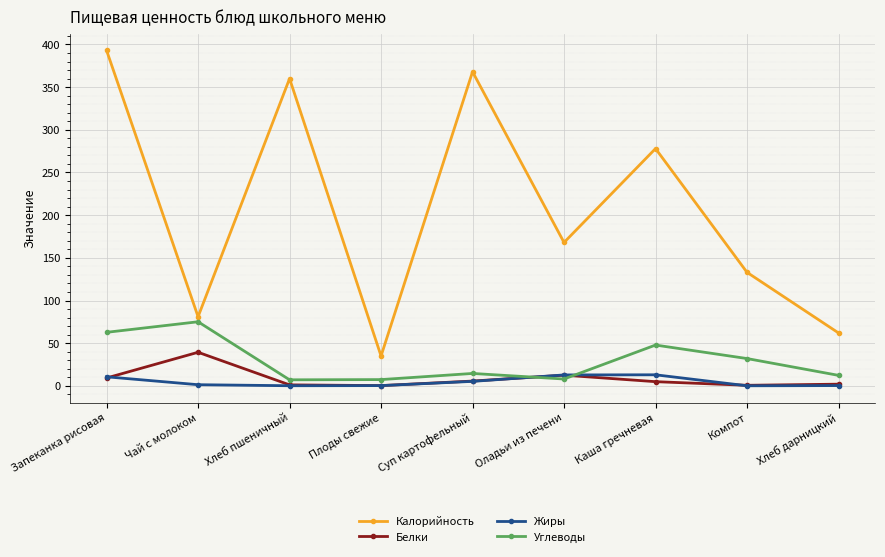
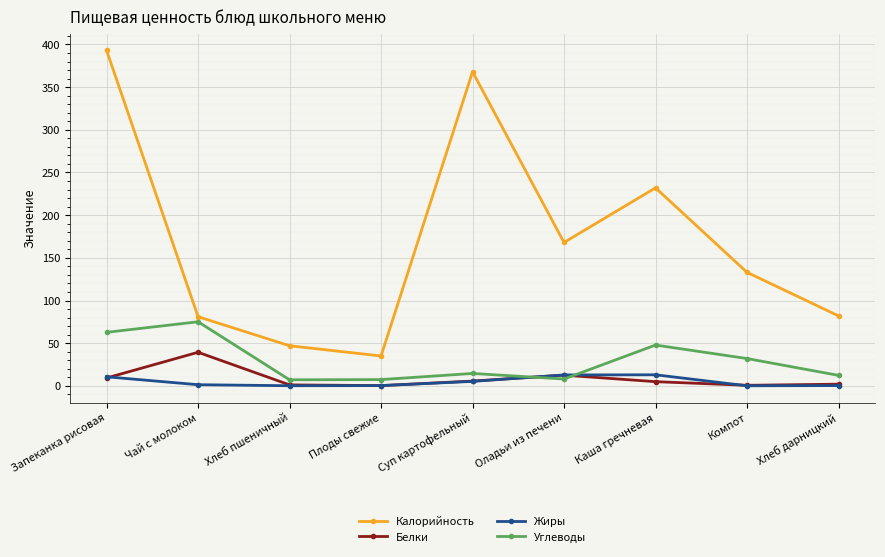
  {
    "Калорийность": {
      "Запеканка рисовая": 390,
      "Чай с молоком": 80,
-     "Хлеб пшеничный": 360,
+     "Хлеб пшеничный": 50,
      "Плоды свежие": 40,
      "Суп картофельный": 370,
      "Оладьи из печени": 170,
-     "Каша гречневая": 280,
+     "Каша гречневая": 230,
      "Компот": 130,
-     "Хлеб дарницкий": 60
+     "Хлеб дарницкий": 80
    },
    "Белки": {
      "Чай с молоком": 40,
      "Каша гречневая": 0
    },
    "Жиры": {
      "Чай с молоком": 0,
      "Каша гречневая": 10
    },
    "Углеводы": {
      "Запеканка рисовая": 60,
      "Чай с молоком": 80,
      "Хлеб пшеничный": 10,
      "Плоды свежие": 10,
      "Суп картофельный": 10,
      "Оладьи из печени": 10,
      "Каша гречневая": 50,
      "Компот": 30,
      "Хлеб дарницкий": 10
    }
  }
